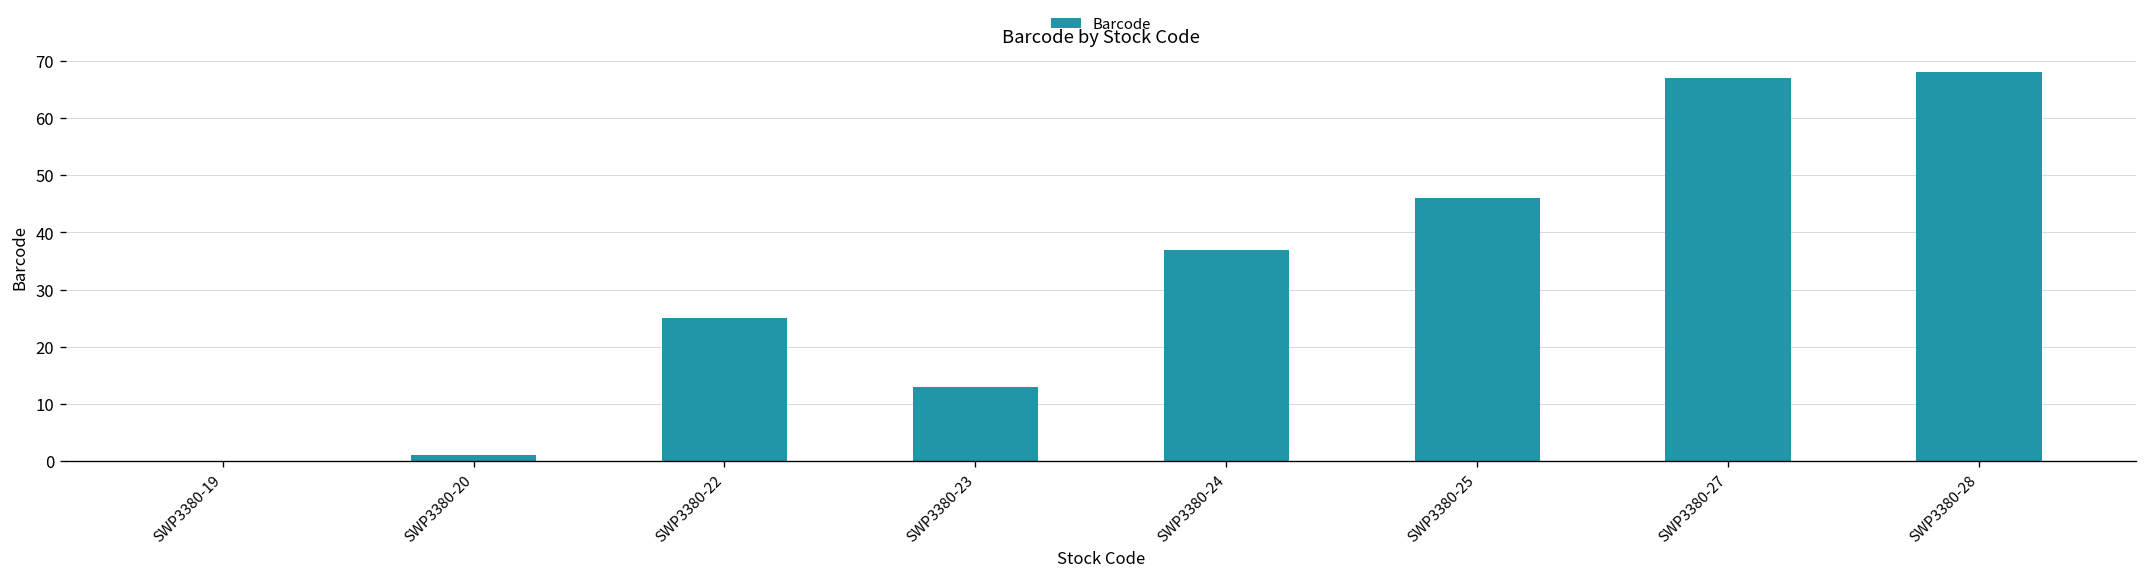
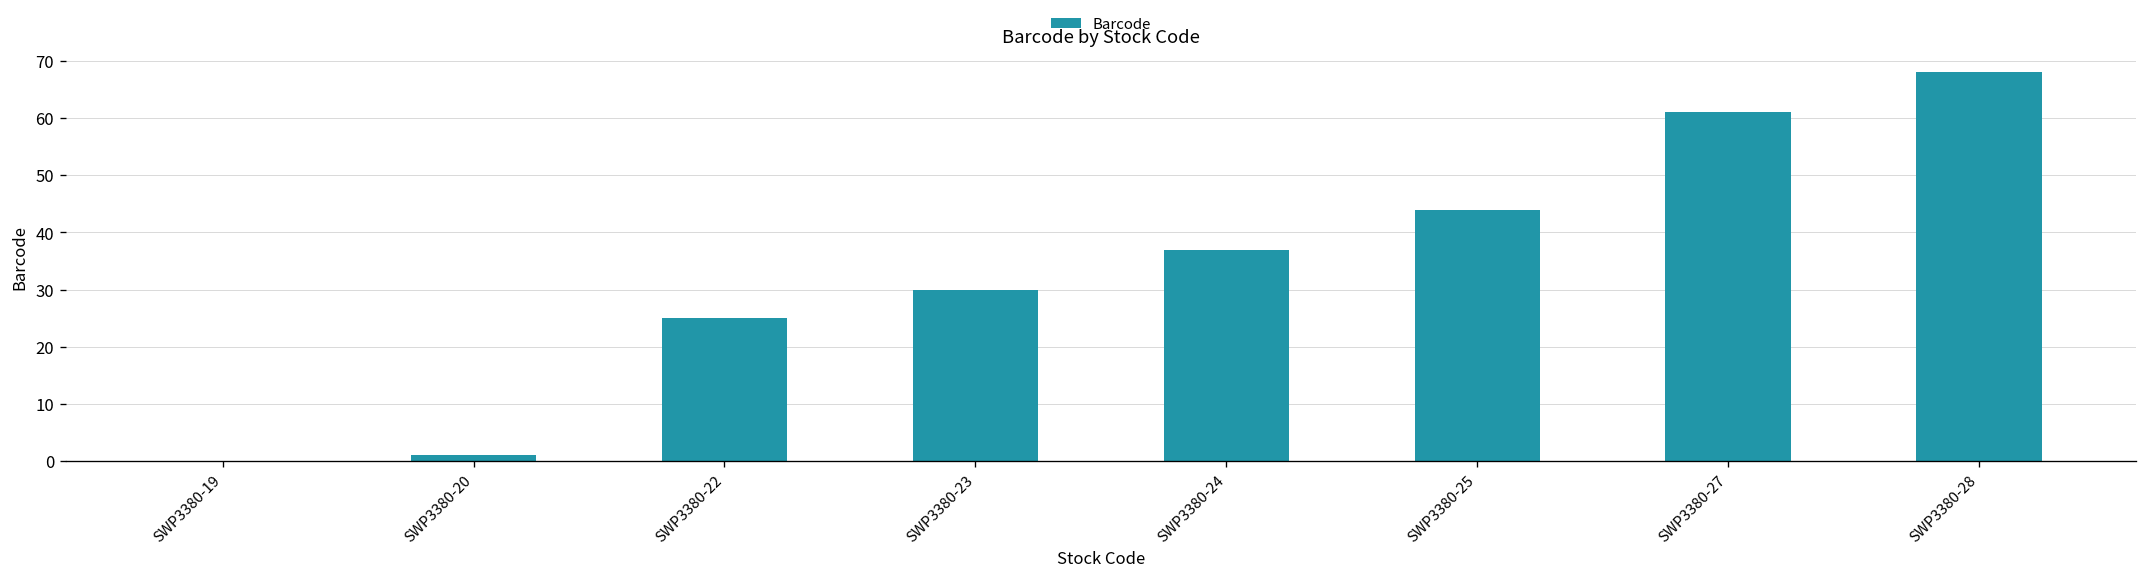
  {
    "SWP3380-19": 0,
    "SWP3380-20": 1,
    "SWP3380-22": 25,
-   "SWP3380-23": 13,
+   "SWP3380-23": 30,
    "SWP3380-24": 37,
-   "SWP3380-25": 46,
-   "SWP3380-27": 67,
+   "SWP3380-25": 44,
+   "SWP3380-27": 61,
    "SWP3380-28": 68
  }
